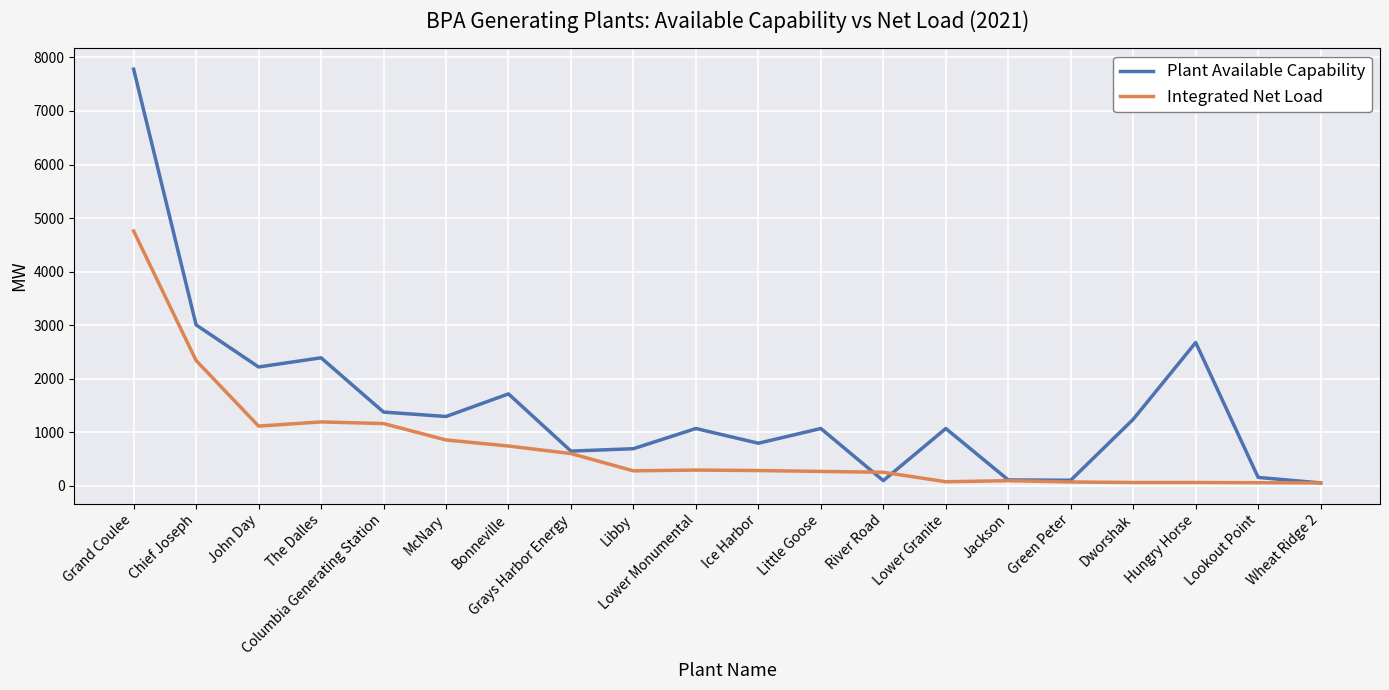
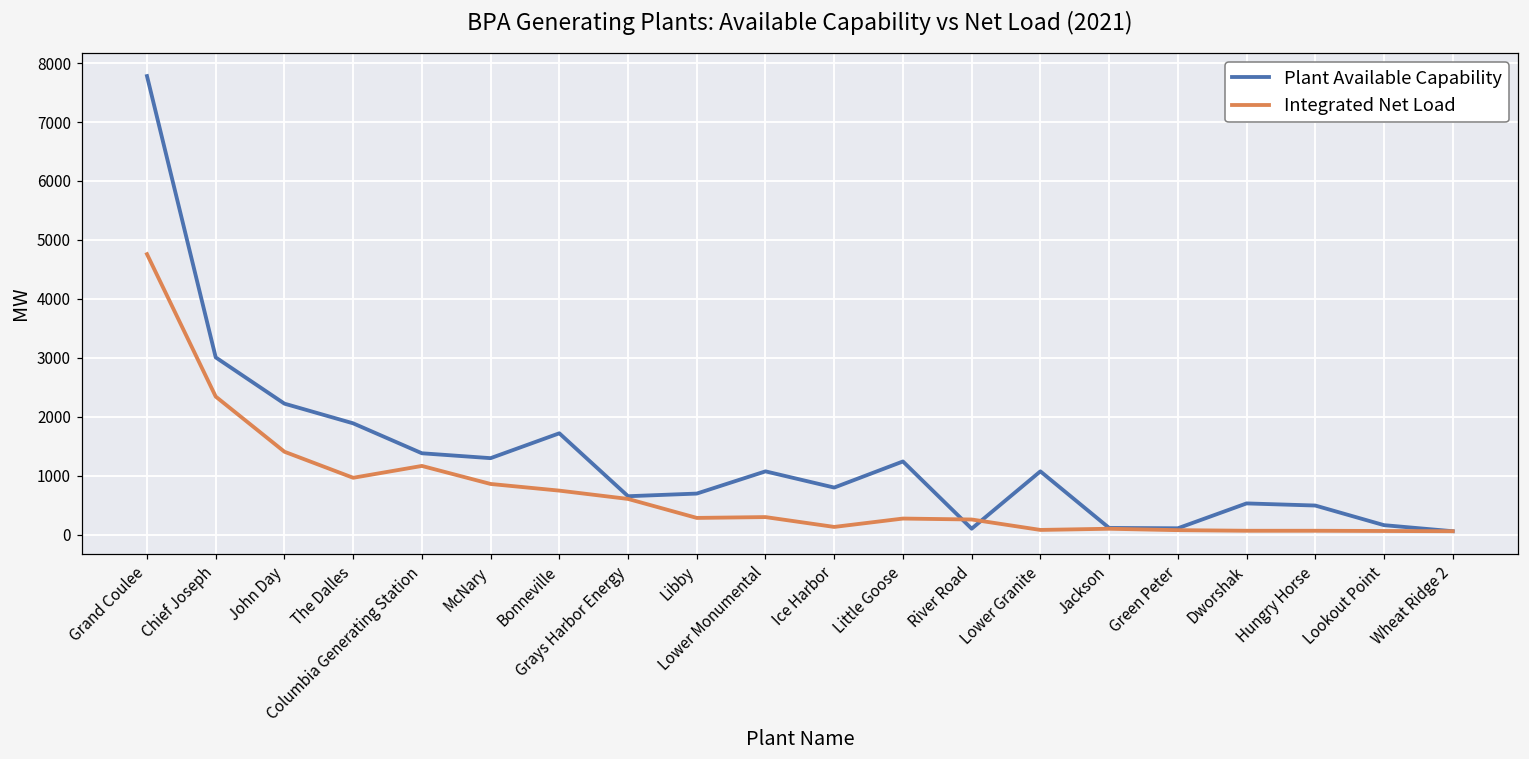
  {
    "Plant Available Capability": {
      "Grand Coulee": 7800,
      "Chief Joseph": 3000,
      "John Day": 2200,
-     "The Dalles": 2400,
+     "The Dalles": 1900,
      "Columbia Generating Station": 1400,
      "McNary": 1300,
      "Bonneville": 1700,
      "Libby": 700,
      "Lower Monumental": 1100,
      "Ice Harbor": 800,
-     "Little Goose": 1100,
+     "Little Goose": 1200,
      "River Road": 100,
      "Lower Granite": 1100,
-     "Dworshak": 1200,
-     "Hungry Horse": 2700,
+     "Dworshak": 500,
+     "Hungry Horse": 500,
      "Lookout Point": 200
    },
    "Integrated Net Load": {
      "Grand Coulee": 4800,
      "Chief Joseph": 2300,
-     "John Day": 1100,
-     "The Dalles": 1200,
+     "John Day": 1400,
+     "The Dalles": 1000,
      "Columbia Generating Station": 1200,
      "McNary": 900,
      "Bonneville": 700,
      "Libby": 300,
      "Lower Monumental": 300,
-     "Ice Harbor": 300,
+     "Ice Harbor": 100,
      "Little Goose": 300,
      "River Road": 300,
      "Lower Granite": 100,
      "Dworshak": 100,
      "Hungry Horse": 100,
      "Lookout Point": 100
    }
  }
